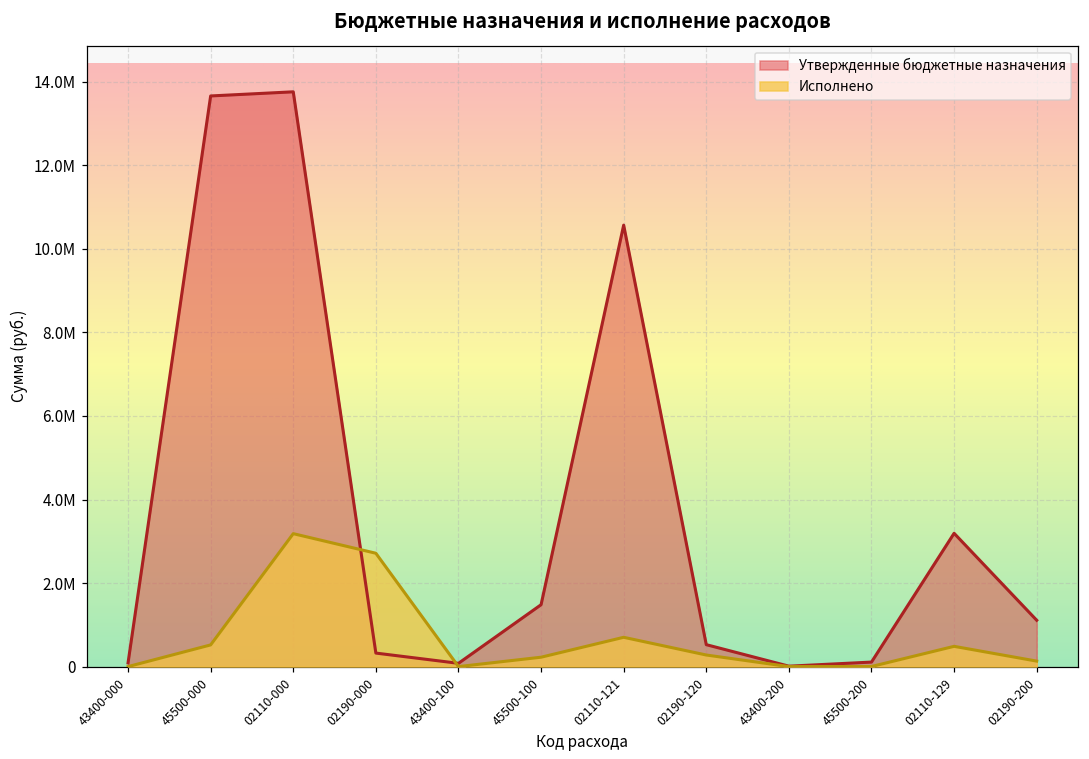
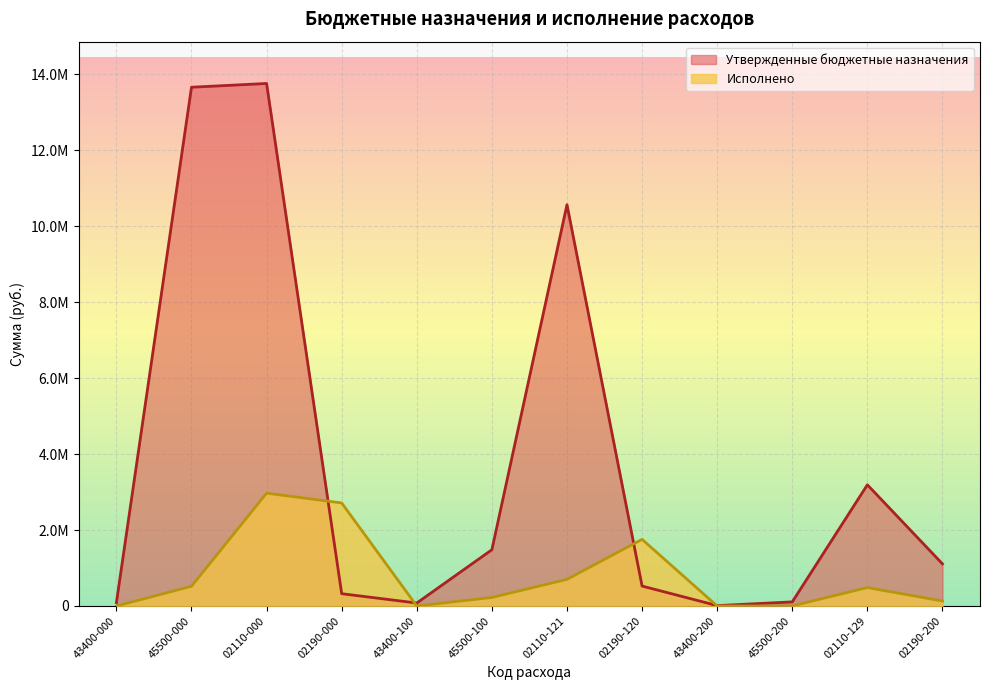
  {
    "Утвержденные бюджетные назначения": {
      "43400-000": 100000,
      "45500-000": 13700000,
      "02110-000": 13800000,
      "02190-000": 300000,
      "43400-100": 100000,
      "45500-100": 1500000,
      "02110-121": 10600000,
      "02190-120": 500000,
      "45500-200": 100000,
      "02110-129": 3200000,
      "02190-200": 1100000
    },
    "Исполнено": {
      "43400-000": 0,
      "45500-000": 500000,
-     "02110-000": 3200000,
+     "02110-000": 3000000,
      "02190-000": 2700000,
      "43400-100": 0,
      "45500-100": 200000,
      "02110-121": 700000,
-     "02190-120": 300000,
+     "02190-120": 1800000,
      "45500-200": 0,
      "02110-129": 500000,
      "02190-200": 100000
    }
  }
